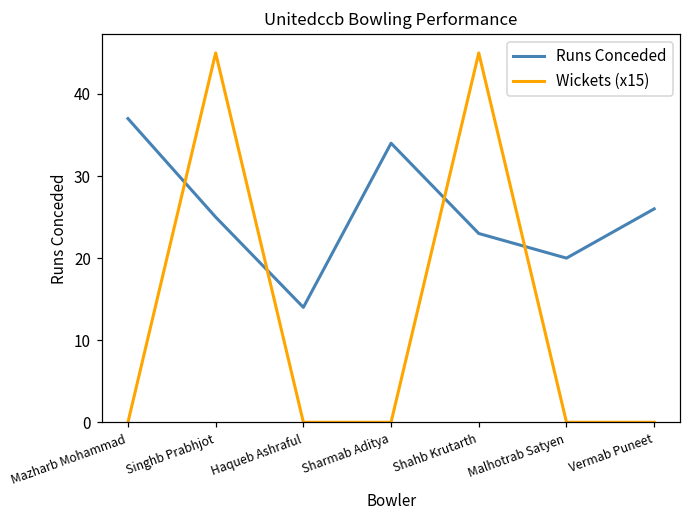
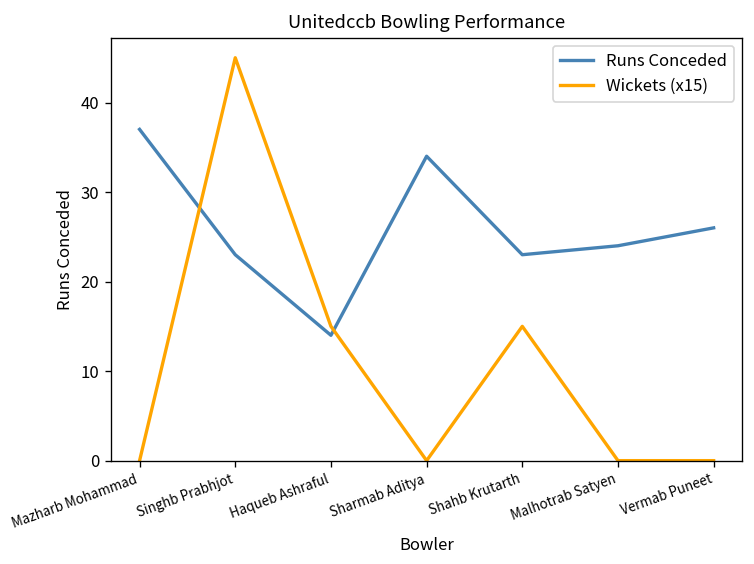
  {
    "Runs Conceded": {
      "Mazharb Mohammad": 37,
-     "Singhb Prabhjot": 25,
+     "Singhb Prabhjot": 23,
      "Haqueb Ashraful": 14,
      "Sharmab Aditya": 34,
      "Shahb Krutarth": 23,
-     "Malhotrab Satyen": 20,
+     "Malhotrab Satyen": 24,
      "Vermab Puneet": 26
    },
    "Wickets (x15)": {
      "Mazharb Mohammad": 0,
      "Singhb Prabhjot": 45,
-     "Haqueb Ashraful": 0,
+     "Haqueb Ashraful": 15,
      "Sharmab Aditya": 0,
-     "Shahb Krutarth": 45,
+     "Shahb Krutarth": 15,
      "Malhotrab Satyen": 0,
      "Vermab Puneet": 0
    }
  }
